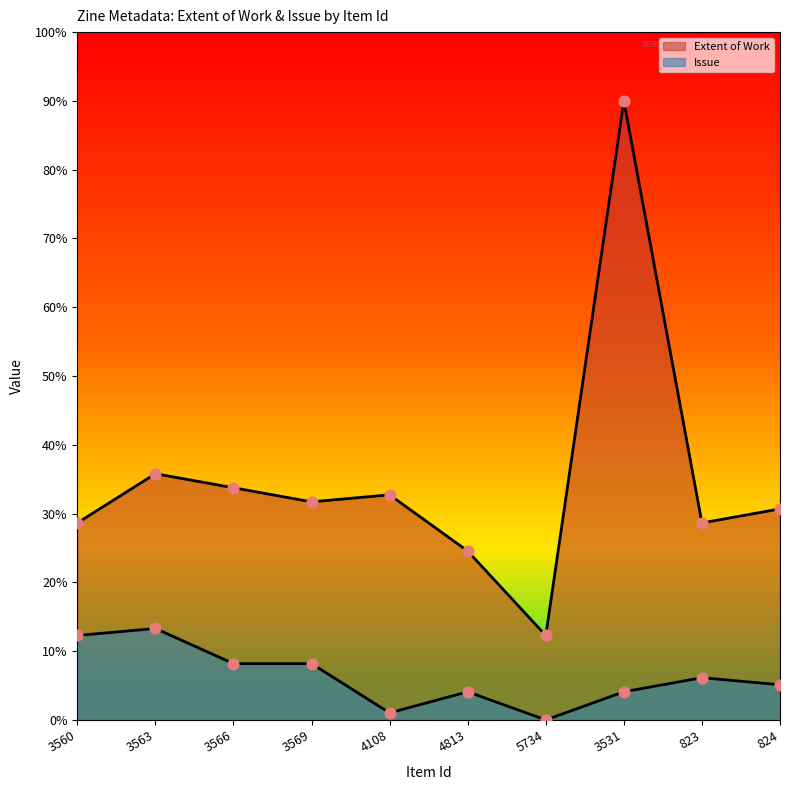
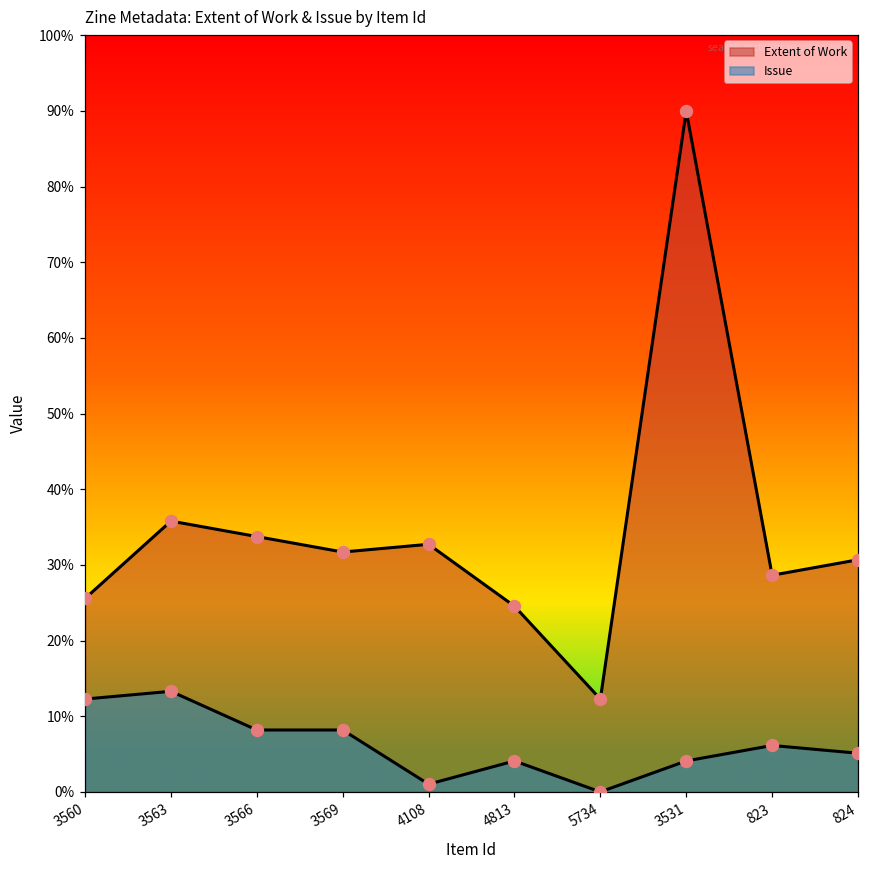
  {
    "Extent of Work": {
-     "3560": "29%",
+     "3560": "26%",
      "3563": "36%",
      "3566": "34%",
      "3569": "32%",
      "4108": "33%",
      "4813": "25%",
      "5734": "12%",
      "3531": "90%",
      "823": "29%",
      "824": "31%"
    },
    "Issue": {
      "3560": "12%",
      "3563": "13%",
      "3566": "8%",
      "3569": "8%",
      "4108": "1%",
      "4813": "4%",
      "5734": "0%",
      "3531": "4%",
      "823": "6%",
      "824": "5%"
    }
  }
